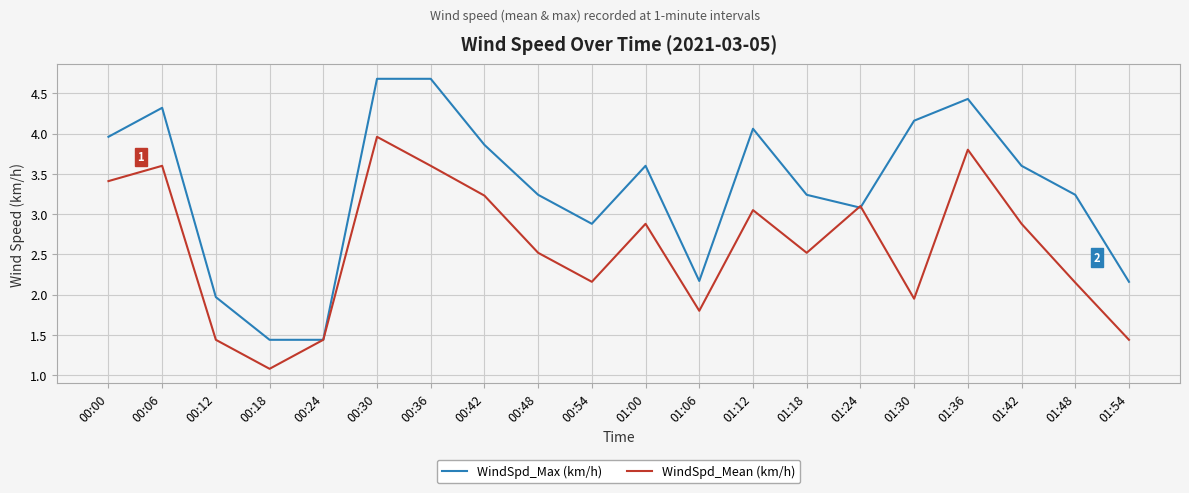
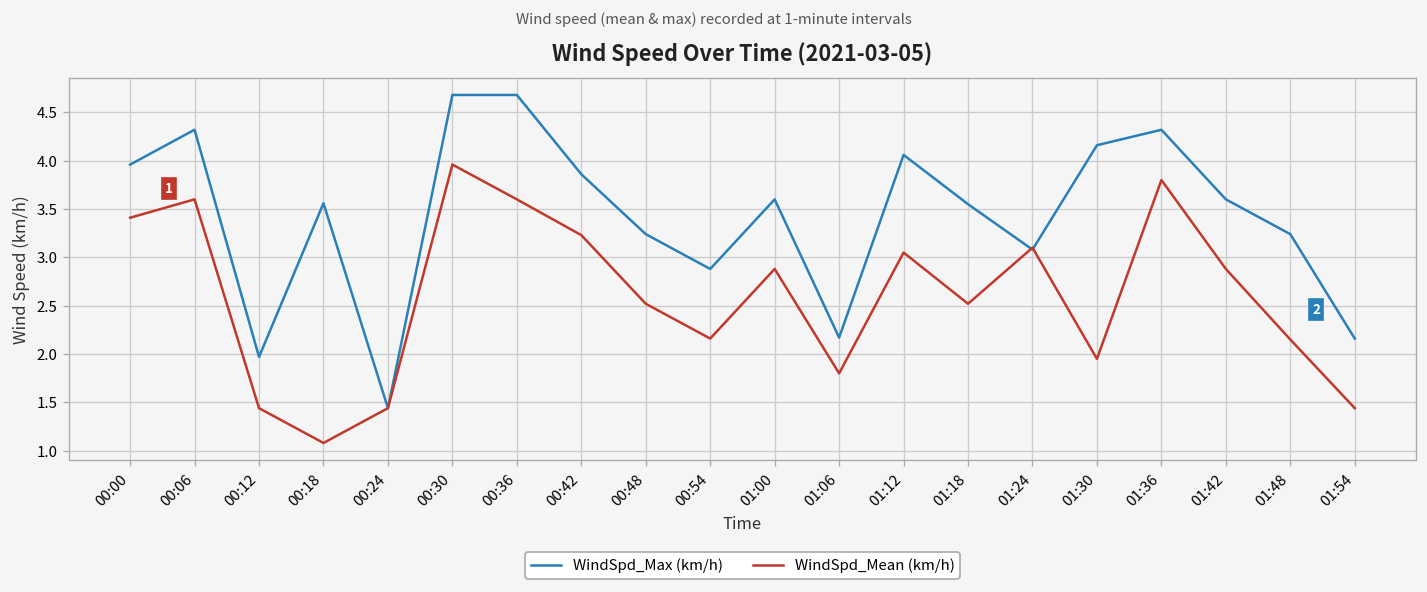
  {
    "WindSpd_Max (km/h)": {
      "00:00": 4.0,
      "00:06": 4.3,
      "00:12": 2.0,
-     "00:18": 1.4,
+     "00:18": 3.6,
      "00:30": 4.7,
      "00:36": 4.7,
      "00:42": 3.9,
      "00:48": 3.2,
      "00:54": 2.9,
      "01:00": 3.6,
      "01:06": 2.2,
      "01:12": 4.1,
-     "01:18": 3.2,
+     "01:18": 3.6,
      "01:30": 4.2,
-     "01:36": 4.4,
+     "01:36": 4.3,
      "01:42": 3.6,
      "01:48": 3.2,
      "01:54": 2.2
    },
    "WindSpd_Mean (km/h)": {
      "00:00": 3.4,
      "00:12": 1.4,
      "00:18": 1.1,
      "00:30": 4.0,
      "00:36": 3.6,
      "00:42": 3.2,
      "00:48": 2.5,
      "00:54": 2.2,
      "01:00": 2.9,
      "01:06": 1.8,
      "01:12": 3.1,
      "01:18": 2.5,
      "01:30": 2.0,
      "01:36": 3.8,
      "01:42": 2.9,
      "01:54": 1.4
    }
  }
